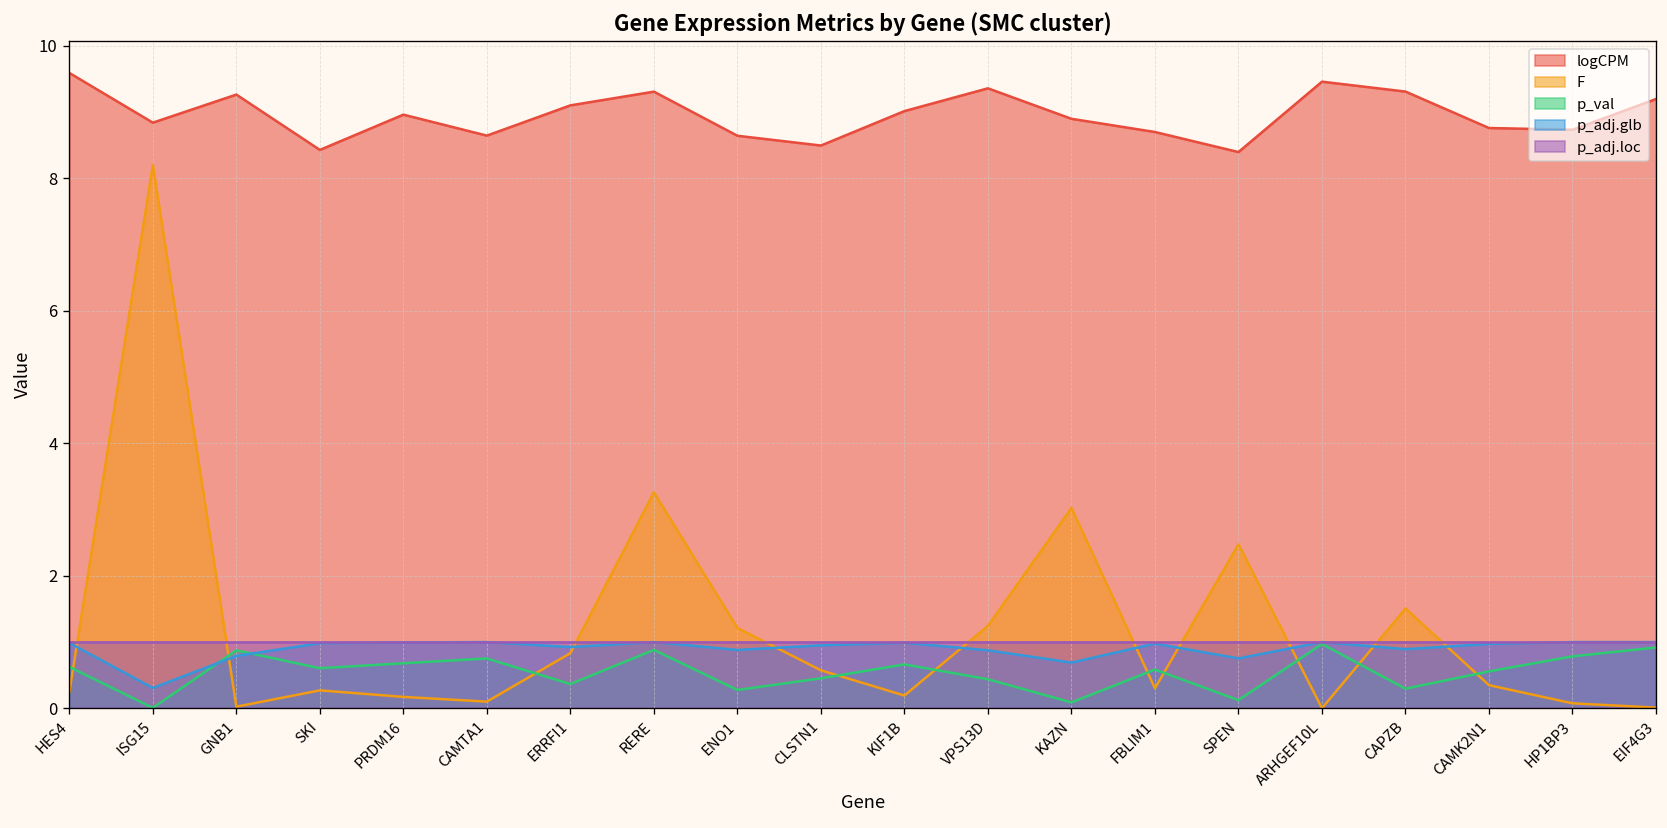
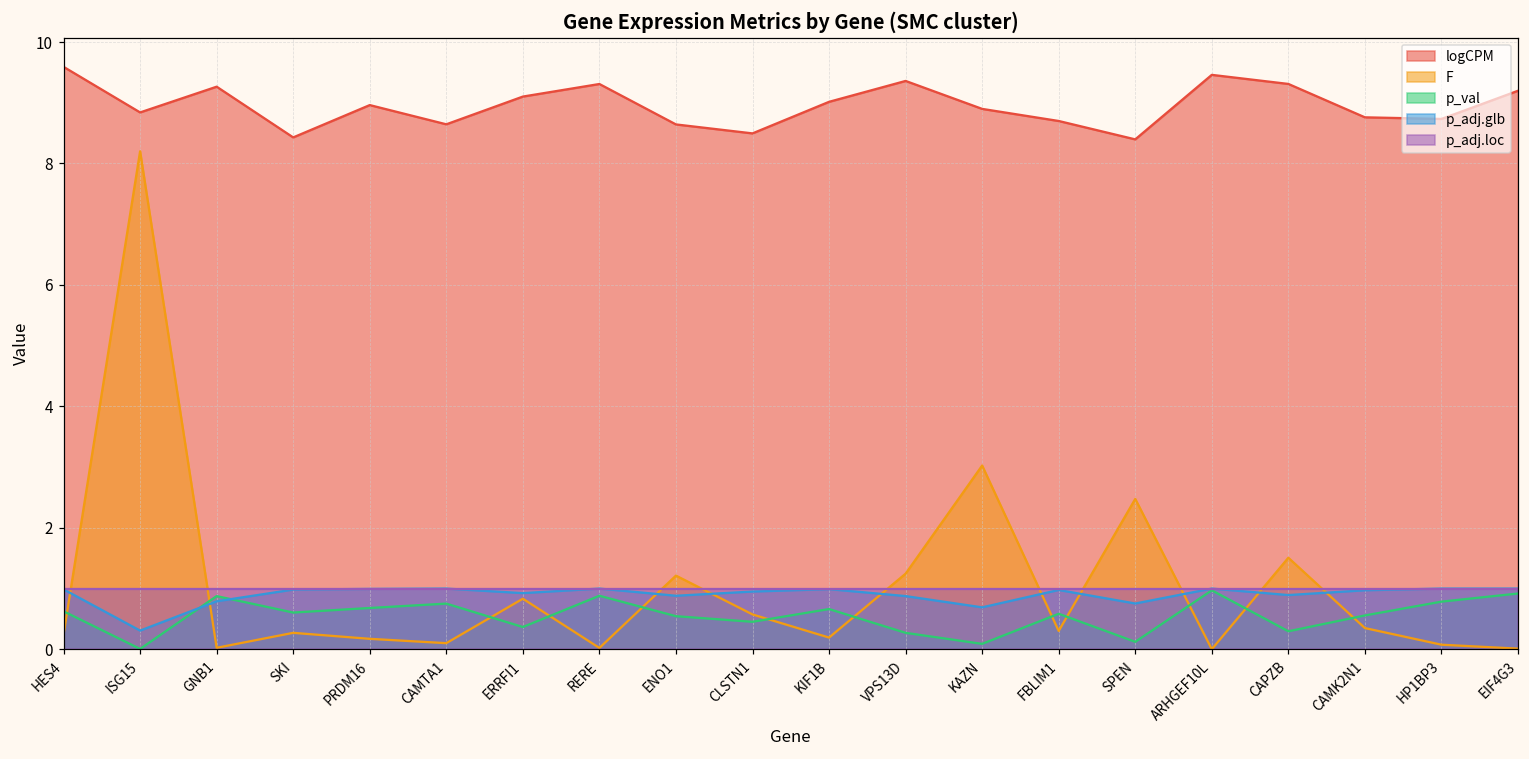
  {
    "logCPM": {
      "HES4": 9.6,
      "ISG15": 8.8,
      "GNB1": 9.3,
      "SKI": 8.4,
      "PRDM16": 9.0,
      "CAMTA1": 8.6,
      "ERRFI1": 9.1,
      "RERE": 9.3,
      "ENO1": 8.6,
      "CLSTN1": 8.5,
      "KIF1B": 9.0,
      "VPS13D": 9.4,
      "KAZN": 8.9,
      "FBLIM1": 8.7,
      "SPEN": 8.4,
      "ARHGEF10L": 9.5,
      "CAPZB": 9.3,
      "CAMK2N1": 8.8,
      "EIF4G3": 9.2
    },
    "F": {
      "HES4": 0.2,
      "ISG15": 8.2,
      "GNB1": 0.0,
      "SKI": 0.3,
      "PRDM16": 0.2,
      "CAMTA1": 0.1,
      "ERRFI1": 0.8,
-     "RERE": 3.3,
+     "RERE": 0.0,
      "ENO1": 1.2,
      "CLSTN1": 0.6,
      "KIF1B": 0.2,
      "VPS13D": 1.2,
      "KAZN": 3.0,
      "FBLIM1": 0.3,
      "SPEN": 2.5,
      "ARHGEF10L": 0.0,
      "CAPZB": 1.5,
      "CAMK2N1": 0.3,
      "HP1BP3": 0.1,
      "EIF4G3": 0.0
    },
    "p_val": {
      "HES4": 0.6,
      "ISG15": 0.0,
      "GNB1": 0.9,
      "SKI": 0.6,
      "PRDM16": 0.7,
      "CAMTA1": 0.8,
      "ERRFI1": 0.4,
      "RERE": 0.9,
-     "ENO1": 0.3,
+     "ENO1": 0.5,
      "CLSTN1": 0.5,
      "KIF1B": 0.7,
-     "VPS13D": 0.4,
+     "VPS13D": 0.3,
      "KAZN": 0.1,
      "FBLIM1": 0.6,
      "SPEN": 0.1,
      "CAPZB": 0.3,
      "CAMK2N1": 0.6,
      "HP1BP3": 0.8,
      "EIF4G3": 0.9
    },
    "p_adj.glb": {
      "ISG15": 0.3,
      "GNB1": 0.8,
      "ERRFI1": 0.9,
      "ENO1": 0.9,
      "CLSTN1": 1.0,
      "VPS13D": 0.9,
      "KAZN": 0.7,
      "SPEN": 0.8,
      "CAPZB": 0.9
    },
    "p_adj.loc": {
      "ISG15": 1.0,
      "GNB1": 1.0,
      "ERRFI1": 1.0,
      "ENO1": 1.0,
      "CLSTN1": 1.0,
      "VPS13D": 1.0,
      "KAZN": 1.0,
      "SPEN": 1.0,
      "CAPZB": 1.0
    }
  }
